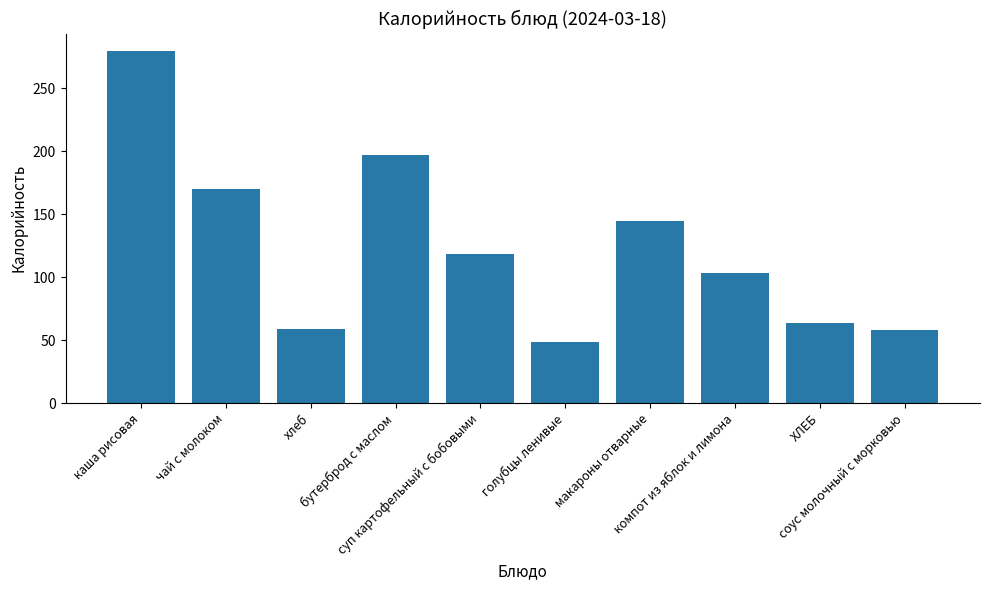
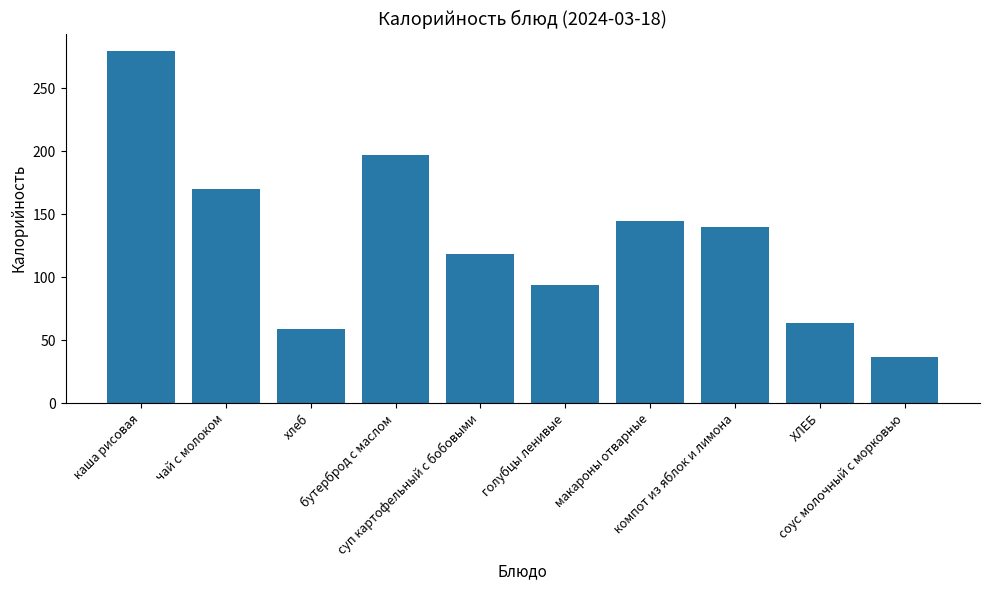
  {
    "каша рисовая": 279,
    "чай с молоком": 170,
    "хлеб": 59,
    "бутерброд с маслом": 197,
    "суп картофельный с бобовыми": 118,
-   "голубцы ленивые": 48,
+   "голубцы ленивые": 94,
    "макароны отварные": 145,
-   "компот из яблок и лимона": 103,
+   "компот из яблок и лимона": 140,
    "ХЛЕБ": 64,
-   "соус молочный с морковью": 58
+   "соус молочный с морковью": 37
  }
